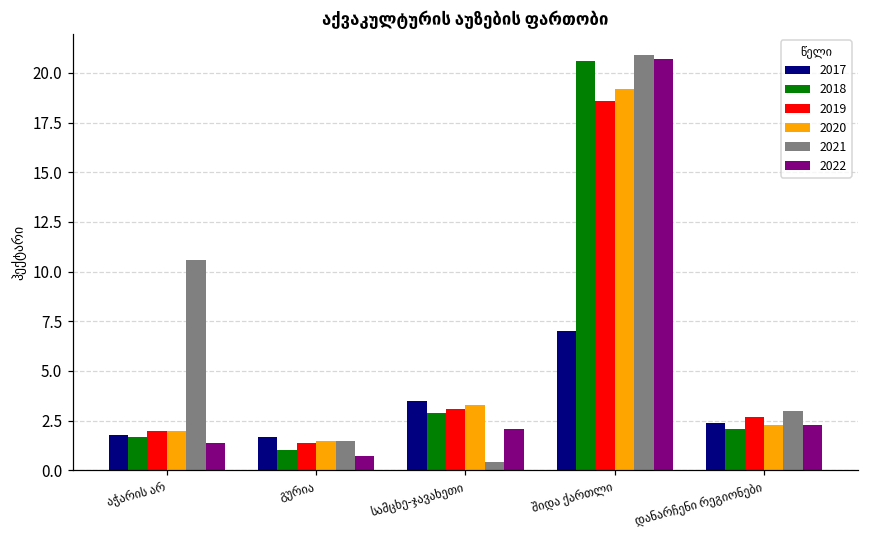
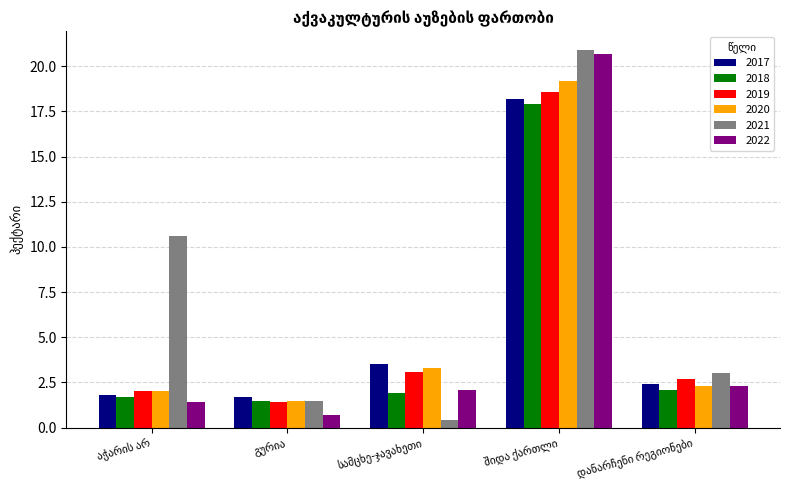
  {
    "2017": {
      "აჭარის არ": 1.8,
      "გურია": 1.7,
      "სამცხე-ჯავახეთი": 3.5,
-     "შიდა ქართლი": 7.0,
+     "შიდა ქართლი": 18.2,
      "დანარჩენი რეგიონები": 2.4
    },
    "2018": {
      "აჭარის არ": 1.7,
-     "გურია": 1.0,
-     "სამცხე-ჯავახეთი": 2.9,
-     "შიდა ქართლი": 20.6,
+     "გურია": 1.5,
+     "სამცხე-ჯავახეთი": 1.9,
+     "შიდა ქართლი": 17.9,
      "დანარჩენი რეგიონები": 2.1
    },
    "2019": {
      "აჭარის არ": 2.0,
      "გურია": 1.4,
      "სამცხე-ჯავახეთი": 3.1,
      "შიდა ქართლი": 18.6,
      "დანარჩენი რეგიონები": 2.7
    },
    "2020": {
      "აჭარის არ": 2.0,
      "გურია": 1.5,
      "სამცხე-ჯავახეთი": 3.3,
      "შიდა ქართლი": 19.2,
      "დანარჩენი რეგიონები": 2.3
    },
    "2021": {
      "აჭარის არ": 10.6,
      "გურია": 1.5,
      "სამცხე-ჯავახეთი": 0.4,
      "შიდა ქართლი": 20.9,
      "დანარჩენი რეგიონები": 3.0
    },
    "2022": {
      "აჭარის არ": 1.4,
      "გურია": 0.7,
      "სამცხე-ჯავახეთი": 2.1,
      "შიდა ქართლი": 20.7,
      "დანარჩენი რეგიონები": 2.3
    }
  }
